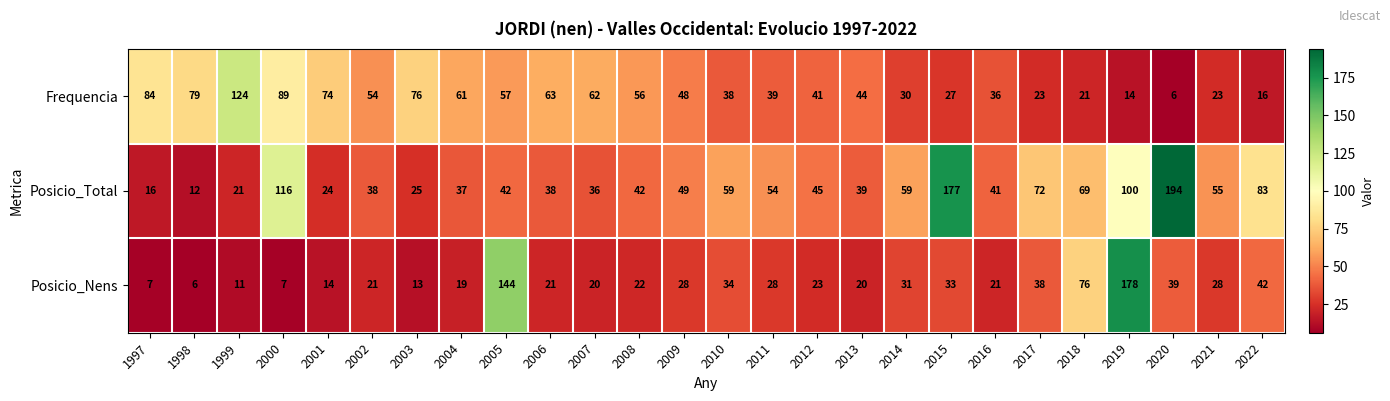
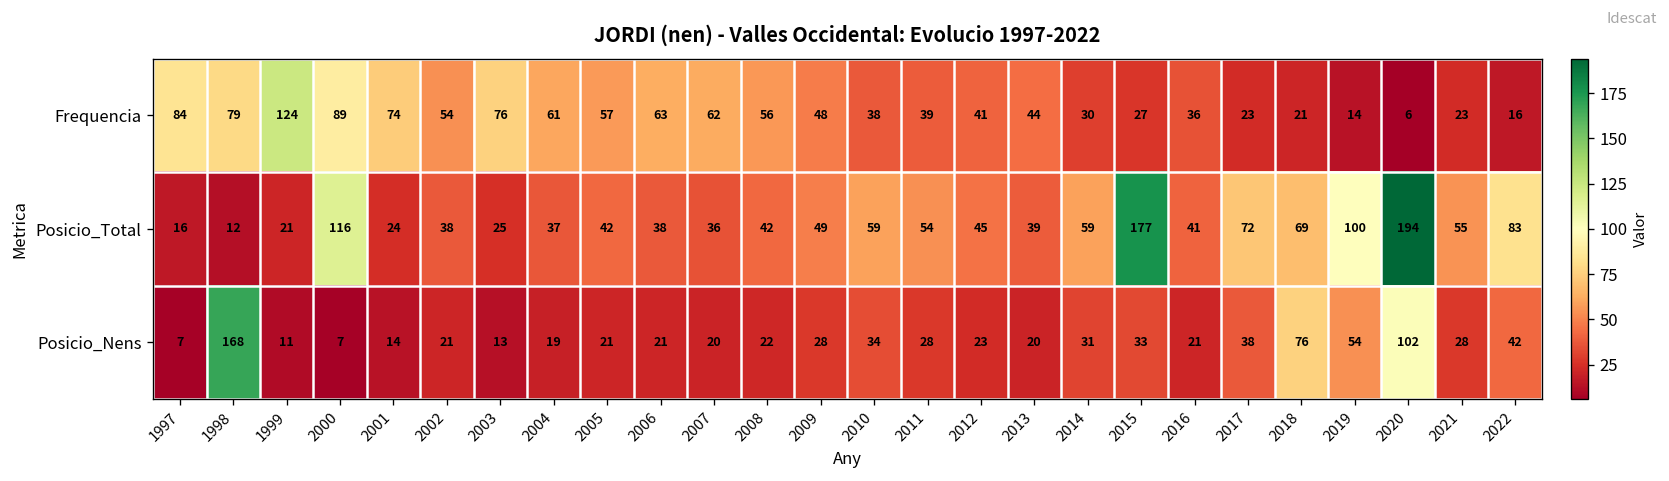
  {
    "Frequencia": {
      "1997": 84,
      "1998": 79,
      "1999": 124,
      "2000": 89,
      "2001": 74,
      "2002": 54,
      "2003": 76,
      "2004": 61,
      "2005": 57,
      "2006": 63,
      "2007": 62,
      "2008": 56,
      "2009": 48,
      "2010": 38,
      "2011": 39,
      "2012": 41,
      "2013": 44,
      "2014": 30,
      "2015": 27,
      "2016": 36,
      "2017": 23,
      "2018": 21,
      "2019": 14,
      "2020": 6,
      "2021": 23,
      "2022": 16
    },
    "Posicio_Total": {
      "1997": 16,
      "1998": 12,
      "1999": 21,
      "2000": 116,
      "2001": 24,
      "2002": 38,
      "2003": 25,
      "2004": 37,
      "2005": 42,
      "2006": 38,
      "2007": 36,
      "2008": 42,
      "2009": 49,
      "2010": 59,
      "2011": 54,
      "2012": 45,
      "2013": 39,
      "2014": 59,
      "2015": 177,
      "2016": 41,
      "2017": 72,
      "2018": 69,
      "2019": 100,
      "2020": 194,
      "2021": 55,
      "2022": 83
    },
    "Posicio_Nens": {
      "1997": 7,
-     "1998": 6,
+     "1998": 168,
      "1999": 11,
      "2000": 7,
      "2001": 14,
      "2002": 21,
      "2003": 13,
      "2004": 19,
-     "2005": 144,
+     "2005": 21,
      "2006": 21,
      "2007": 20,
      "2008": 22,
      "2009": 28,
      "2010": 34,
      "2011": 28,
      "2012": 23,
      "2013": 20,
      "2014": 31,
      "2015": 33,
      "2016": 21,
      "2017": 38,
      "2018": 76,
-     "2019": 178,
-     "2020": 39,
+     "2019": 54,
+     "2020": 102,
      "2021": 28,
      "2022": 42
    }
  }
